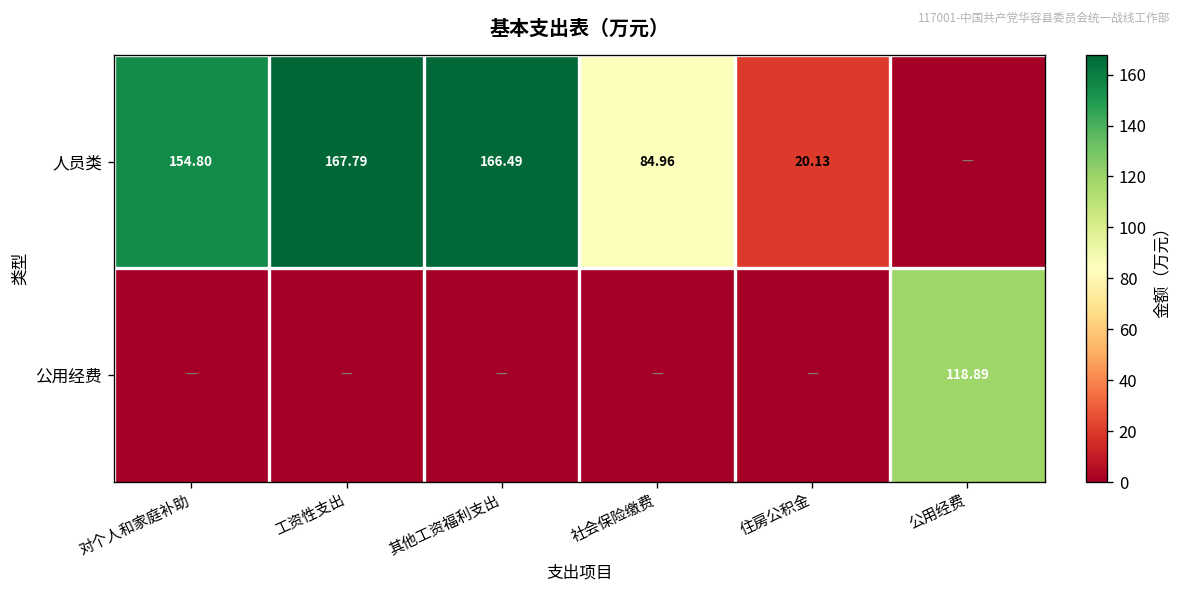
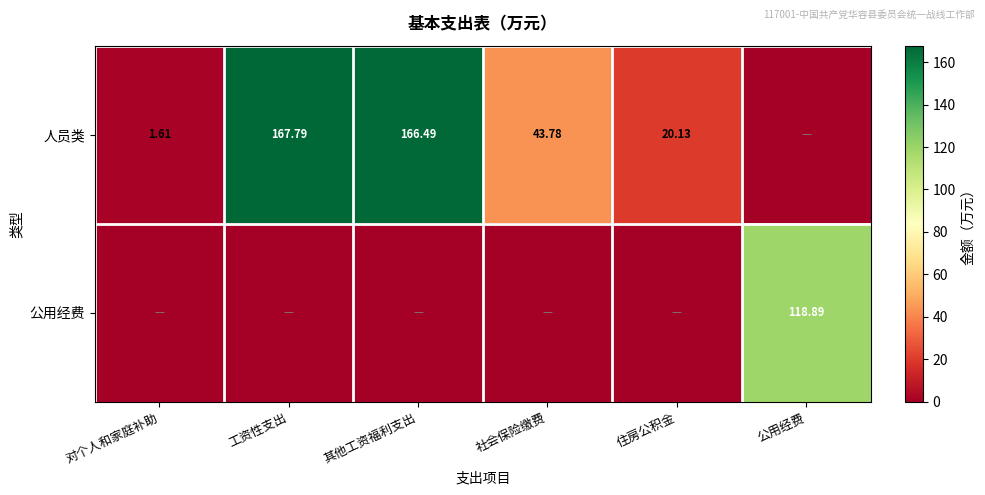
  {
    "人员类": {
-     "对个人和家庭补助": 154.80,
+     "对个人和家庭补助": 1.61,
      "工资性支出": 167.79,
      "其他工资福利支出": 166.49,
-     "社会保险缴费": 84.96,
+     "社会保险缴费": 43.78,
      "住房公积金": 20.13
    },
    "公用经费": {
      "公用经费": 118.89
    }
  }
